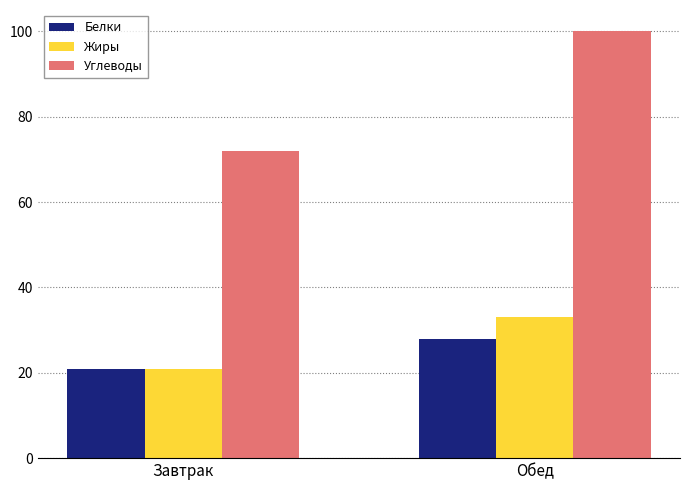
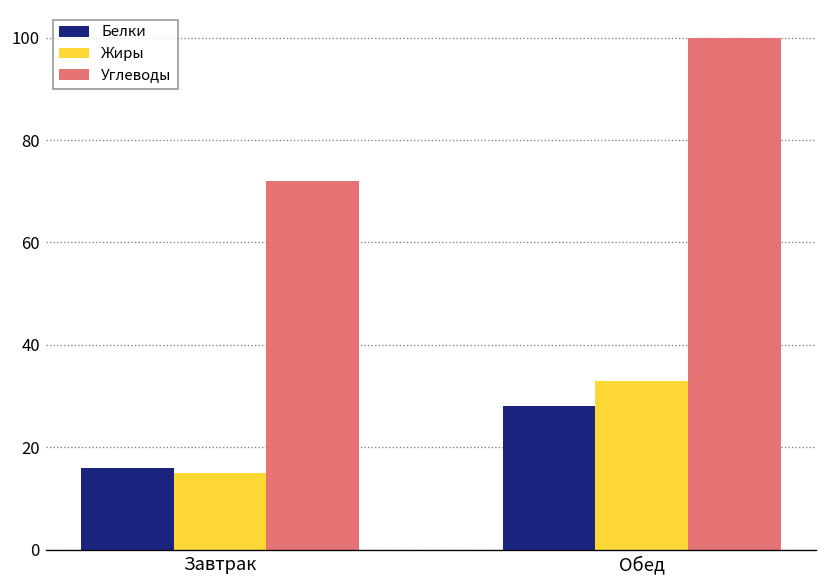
  {
    "Белки": {
-     "Завтрак": 21,
+     "Завтрак": 16,
      "Обед": 28
    },
    "Жиры": {
-     "Завтрак": 21,
+     "Завтрак": 15,
      "Обед": 33
    },
    "Углеводы": {
      "Завтрак": 72,
      "Обед": 100
    }
  }
